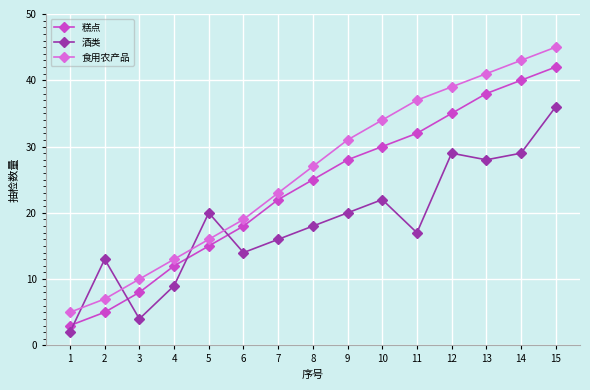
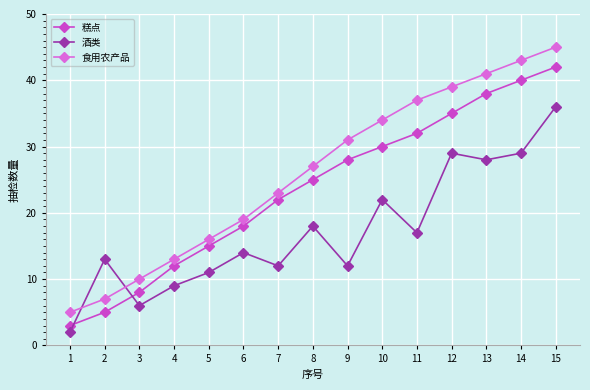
  {
    "酒类": {
      "1": 2,
      "2": 13,
-     "3": 4,
+     "3": 6,
      "4": 9,
-     "5": 20,
+     "5": 11,
      "6": 14,
-     "7": 16,
+     "7": 12,
      "8": 18,
-     "9": 20,
+     "9": 12,
      "10": 22,
      "11": 17,
      "12": 29,
      "13": 28,
      "14": 29,
      "15": 36
    }
  }
